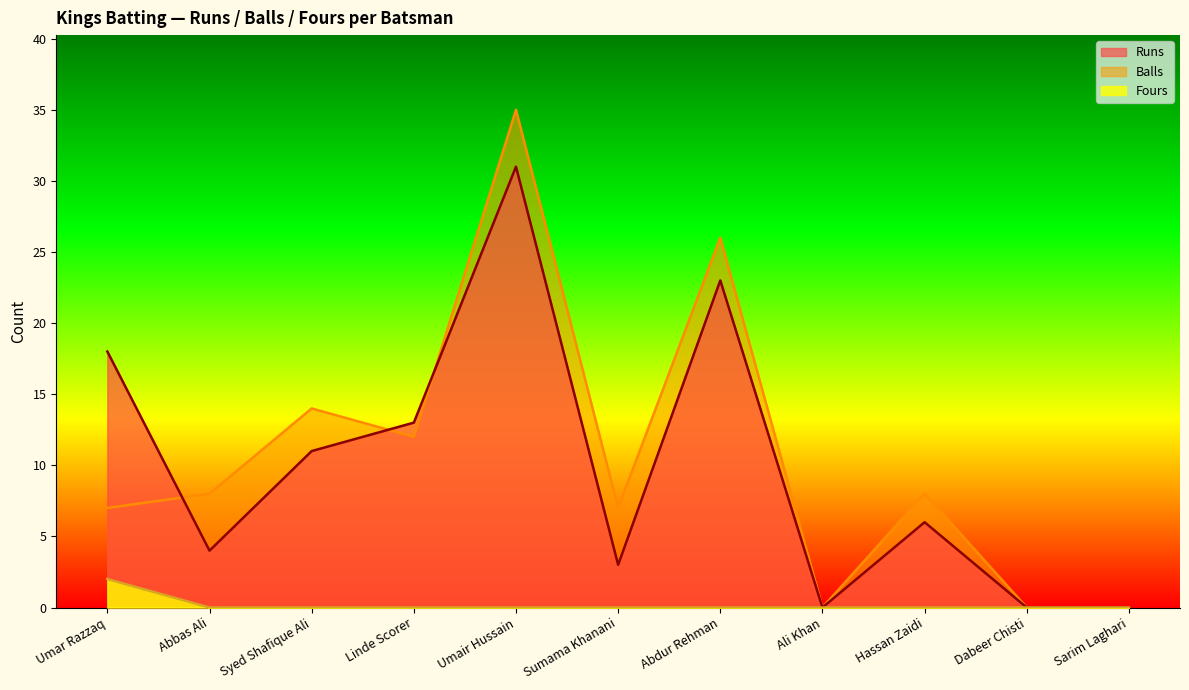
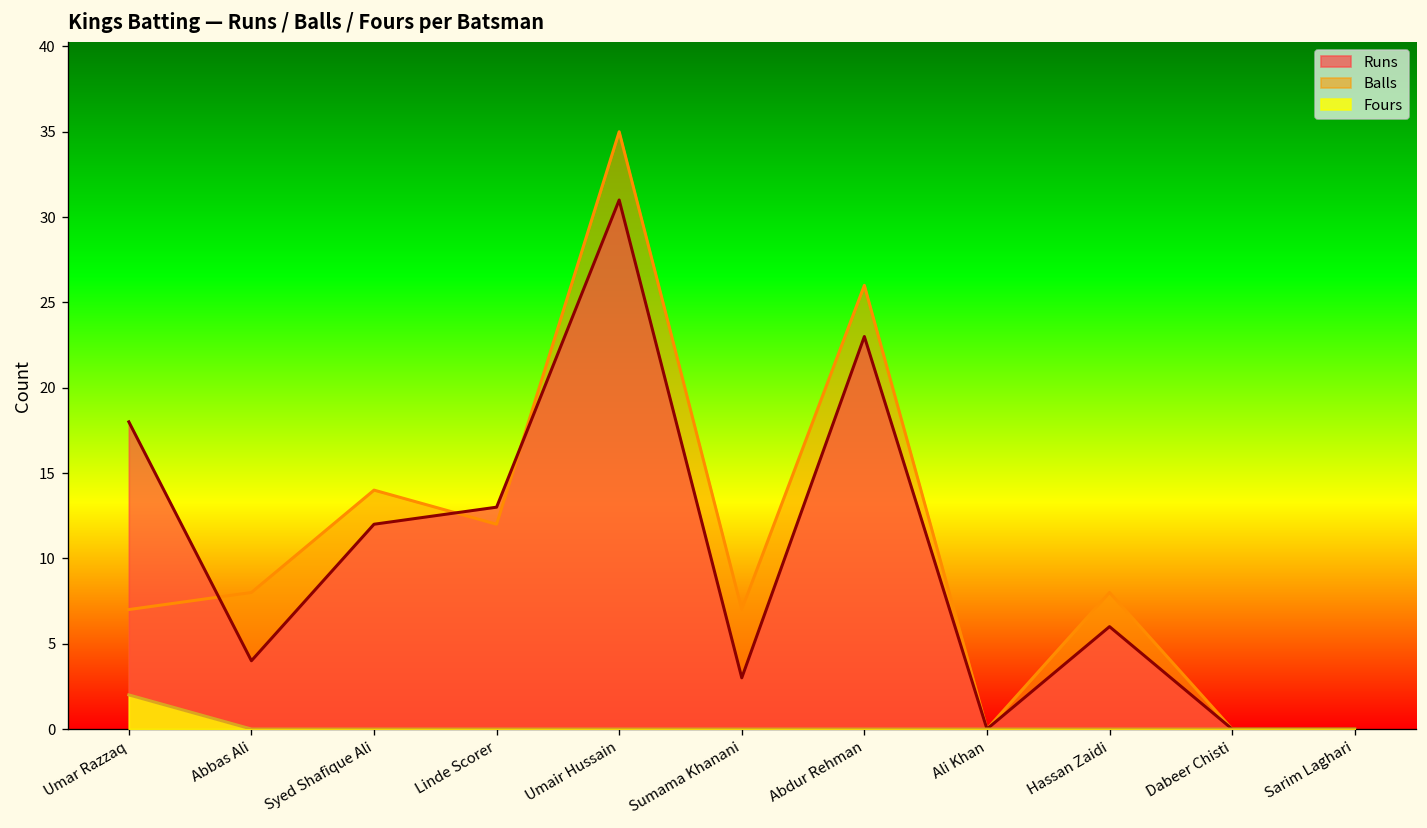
  {
    "Balls": {
      "Umar Razzaq": 7,
      "Abbas Ali": 8,
      "Syed Shafique Ali": 14,
      "Linde Scorer": 12,
      "Umair Hussain": 35,
      "Sumama Khanani": 7,
      "Abdur Rehman": 26,
      "Hassan Zaidi": 8
    },
    "Runs": {
      "Umar Razzaq": 18,
      "Abbas Ali": 4,
-     "Syed Shafique Ali": 11,
+     "Syed Shafique Ali": 12,
      "Linde Scorer": 13,
      "Umair Hussain": 31,
      "Sumama Khanani": 3,
      "Abdur Rehman": 23,
      "Hassan Zaidi": 6
    },
    "Fours": {
      "Umar Razzaq": 2,
      "Abbas Ali": 0,
      "Syed Shafique Ali": 0,
      "Linde Scorer": 0,
      "Umair Hussain": 0,
      "Sumama Khanani": 0,
      "Abdur Rehman": 0,
      "Hassan Zaidi": 0
    }
  }
